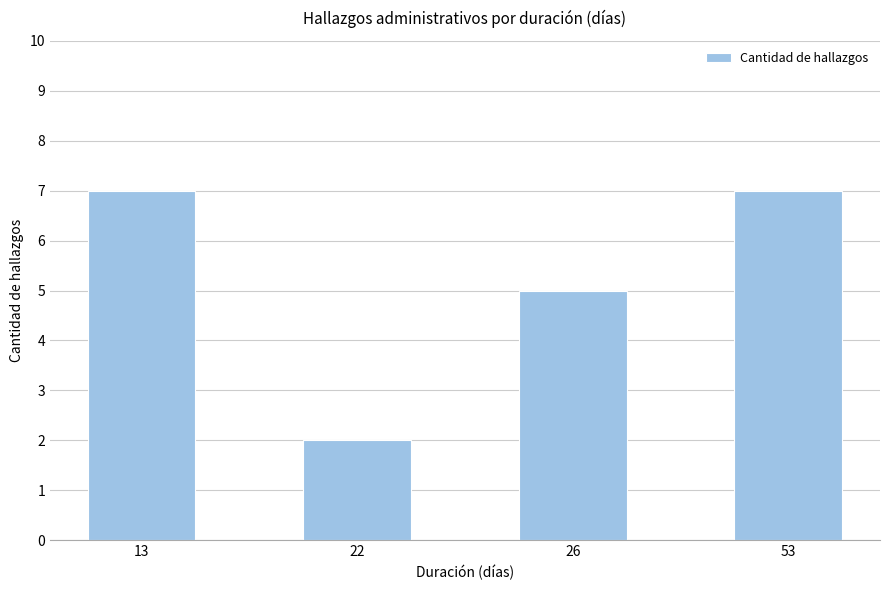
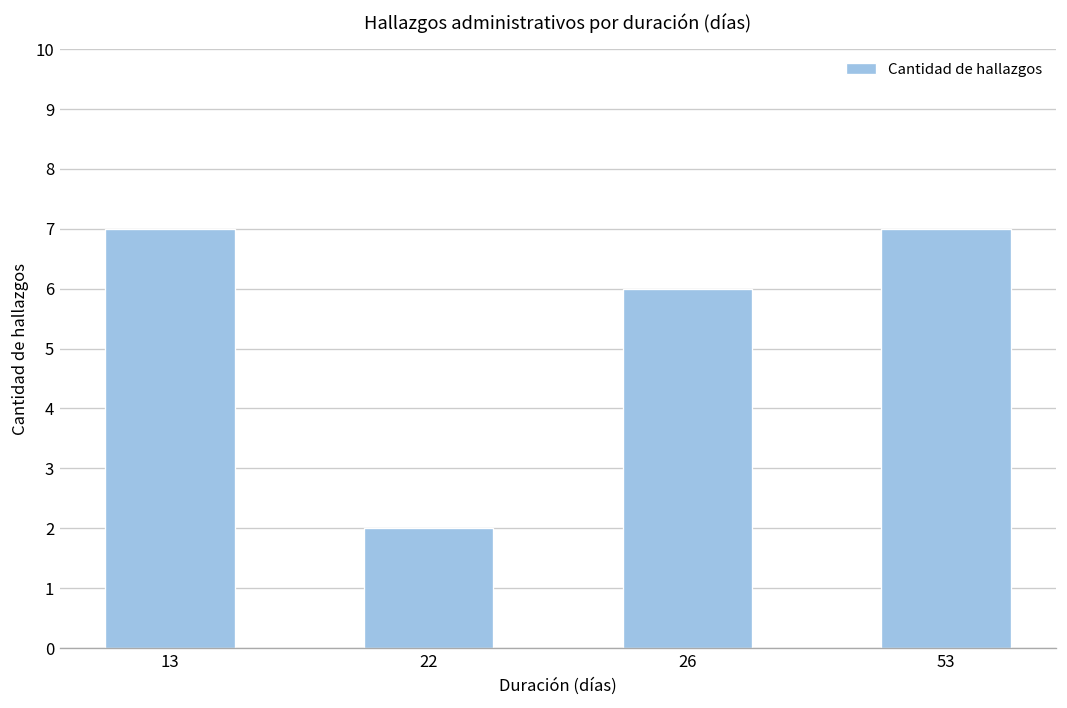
  {
    "13": 7,
    "22": 2,
-   "26": 5,
+   "26": 6,
    "53": 7
  }
